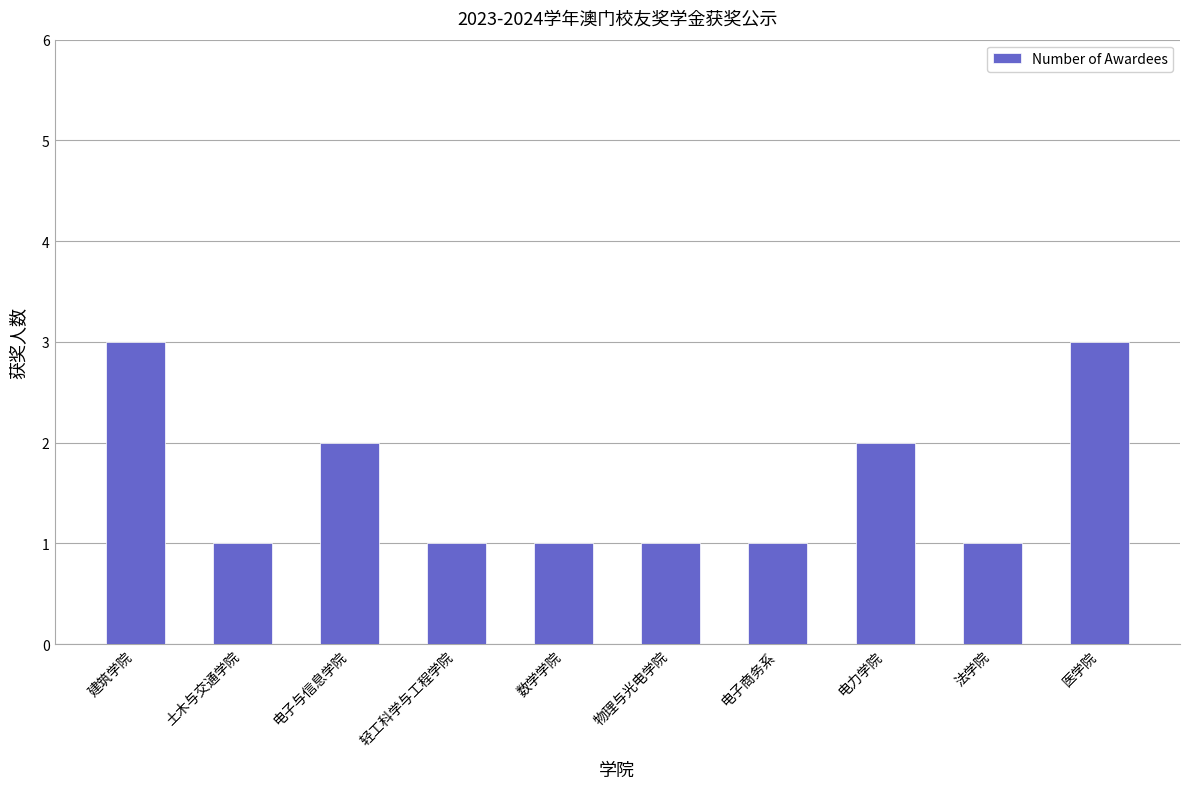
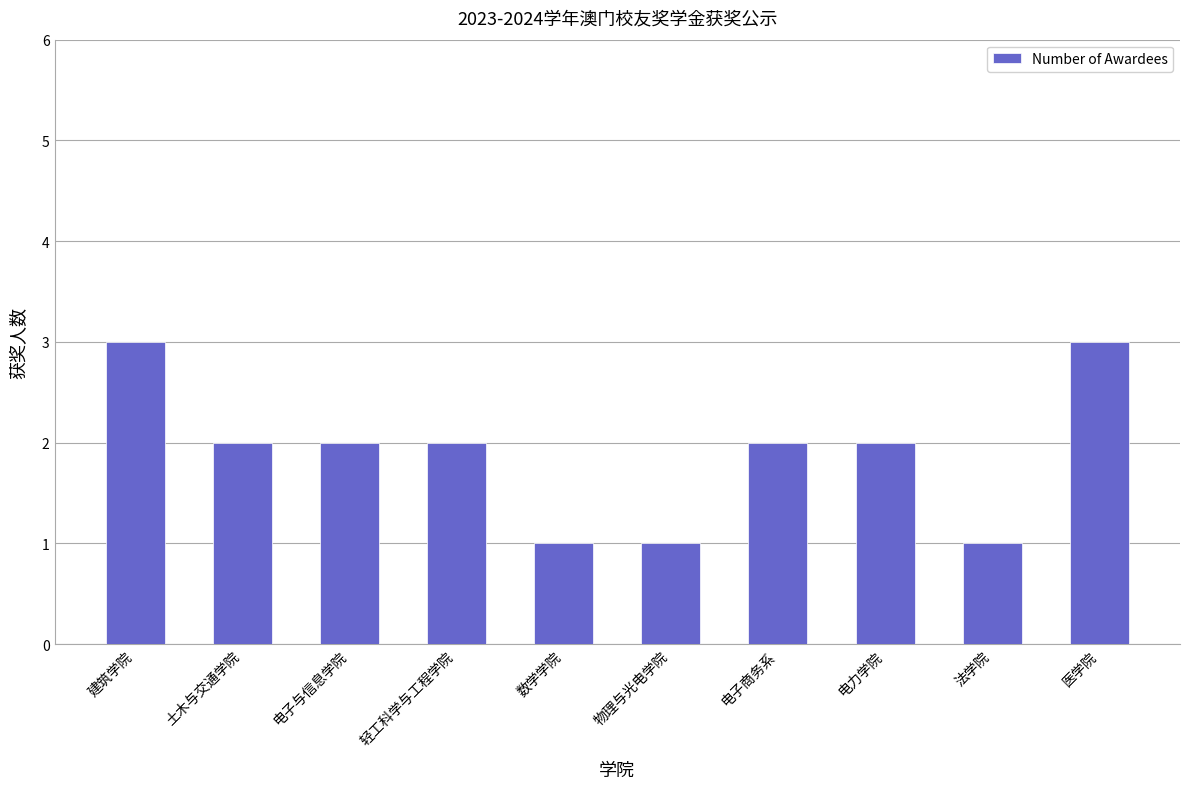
  {
    "建筑学院": 3,
-   "土木与交通学院": 1,
+   "土木与交通学院": 2,
    "电子与信息学院": 2,
-   "轻工科学与工程学院": 1,
+   "轻工科学与工程学院": 2,
    "数学学院": 1,
    "物理与光电学院": 1,
-   "电子商务系": 1,
+   "电子商务系": 2,
    "电力学院": 2,
    "法学院": 1,
    "医学院": 3
  }
